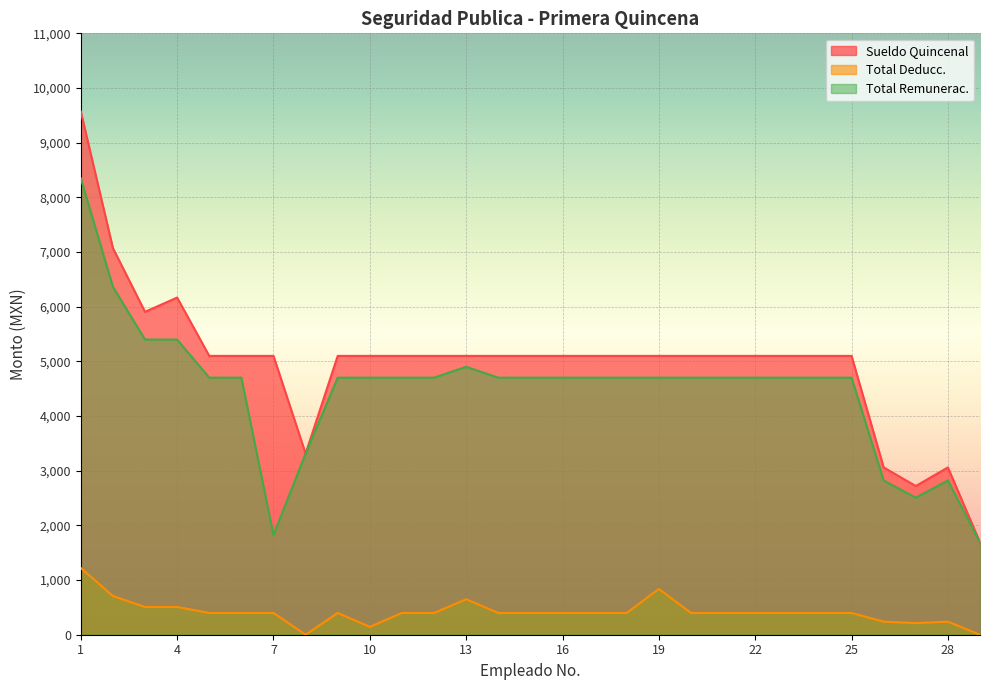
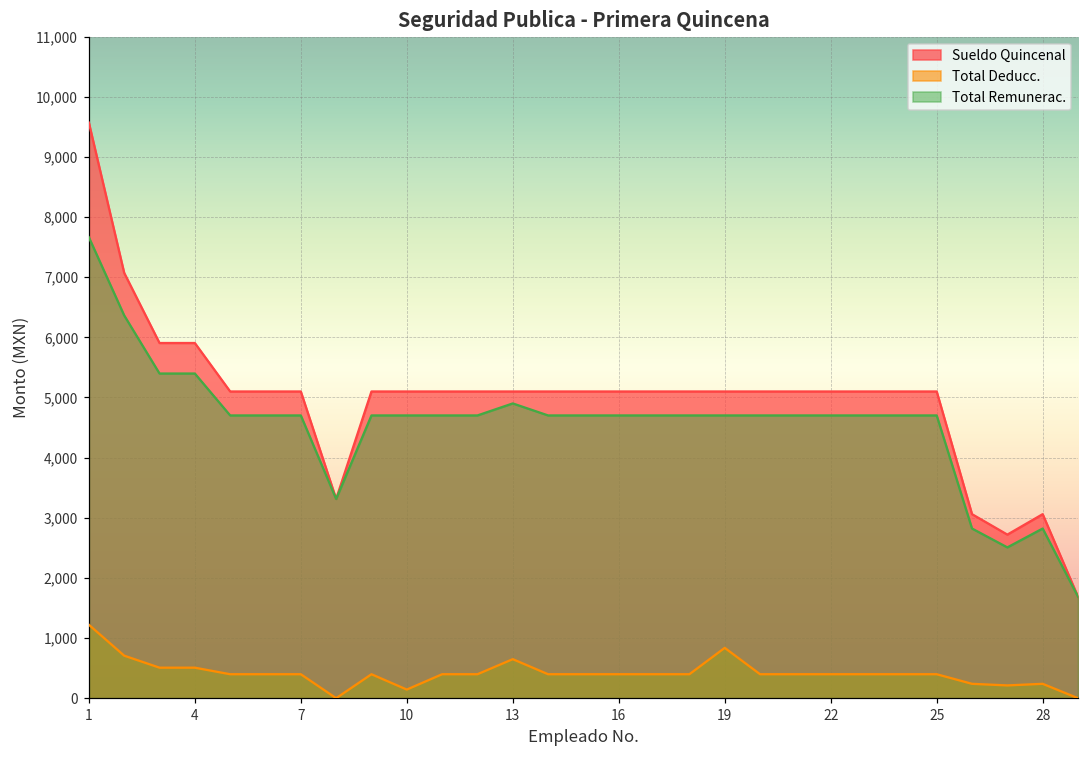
  {
    "Sueldo Quincenal": {
      "1": "9,600",
-     "4": "6,200",
+     "4": "5,900",
      "7": "5,100",
      "10": "5,100",
      "13": "5,100",
      "16": "5,100",
      "19": "5,100",
      "22": "5,100",
      "25": "5,100",
      "28": "3,100"
    },
    "Total Deducc.": {
      "1": "1,200",
      "4": "500",
      "7": "400",
      "10": "100",
      "13": "600",
      "16": "400",
      "19": "800",
      "22": "400",
      "25": "400",
      "28": "200"
    },
    "Total Remunerac.": {
-     "1": "8,300",
+     "1": "7,700",
      "4": "5,400",
-     "7": "1,800",
+     "7": "4,700",
      "10": "4,700",
      "13": "4,900",
      "16": "4,700",
      "19": "4,700",
      "22": "4,700",
      "25": "4,700",
      "28": "2,800"
    }
  }
